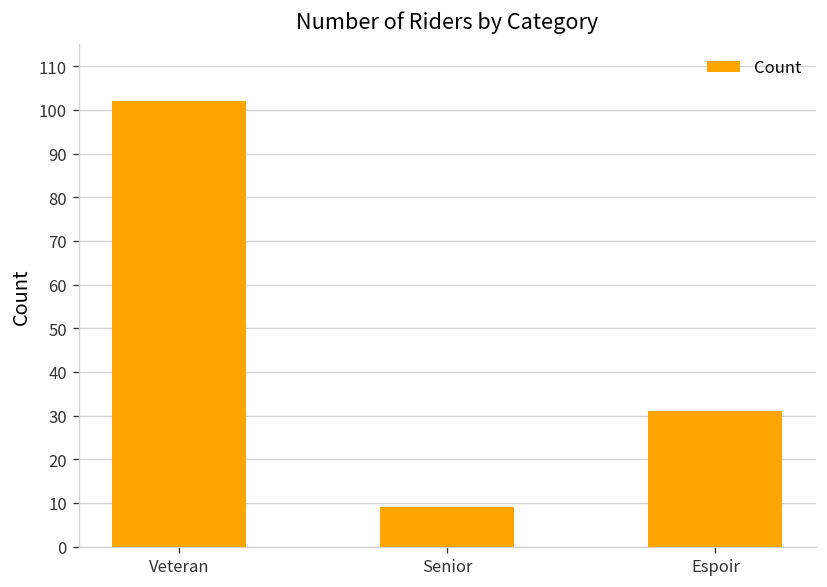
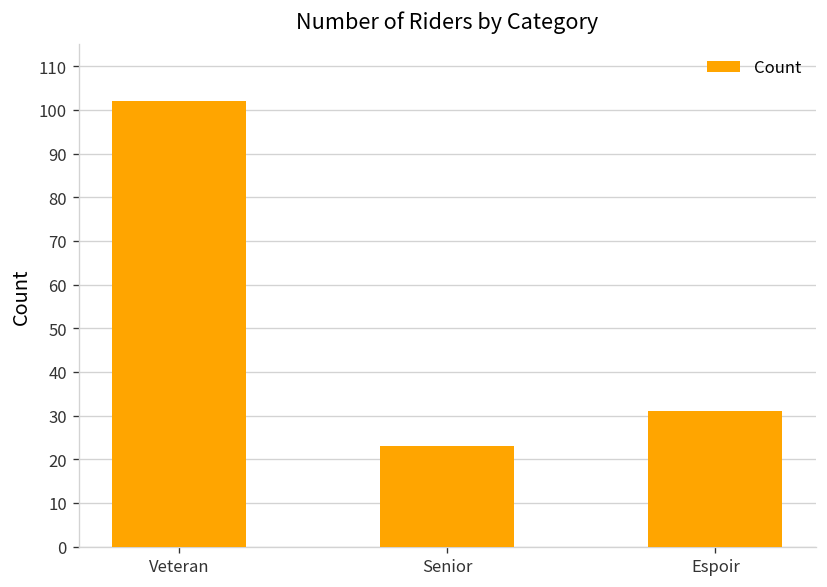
  {
    "Veteran": 102,
-   "Senior": 9,
+   "Senior": 23,
    "Espoir": 31
  }
